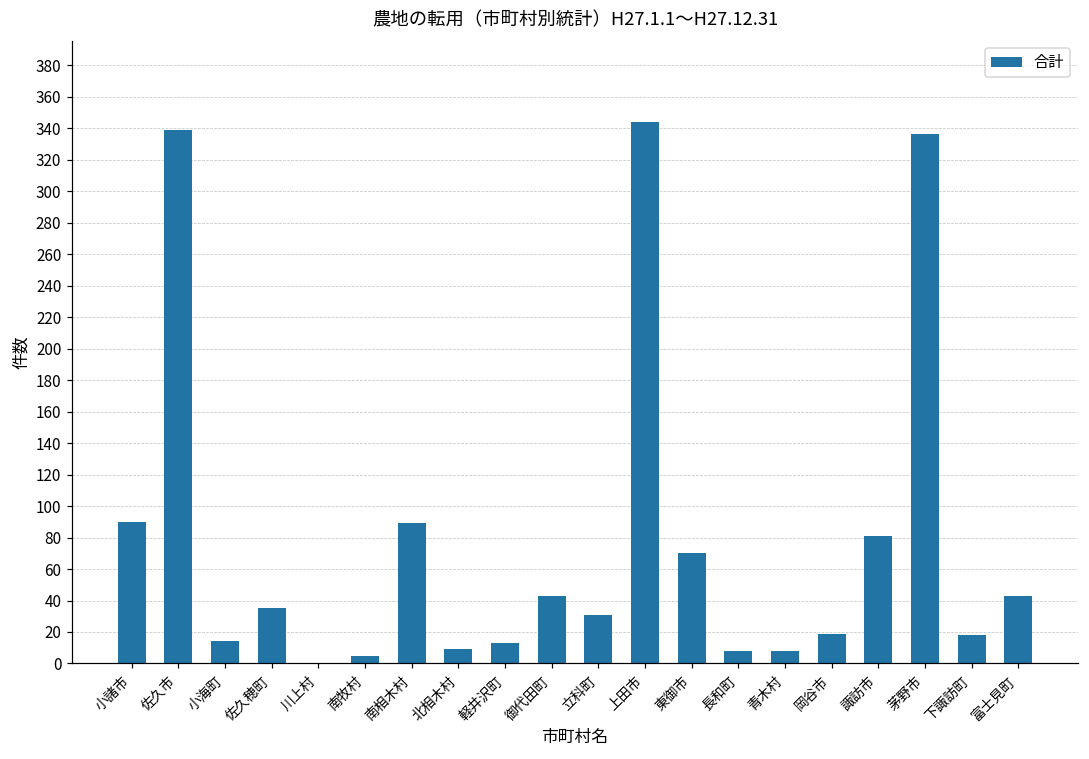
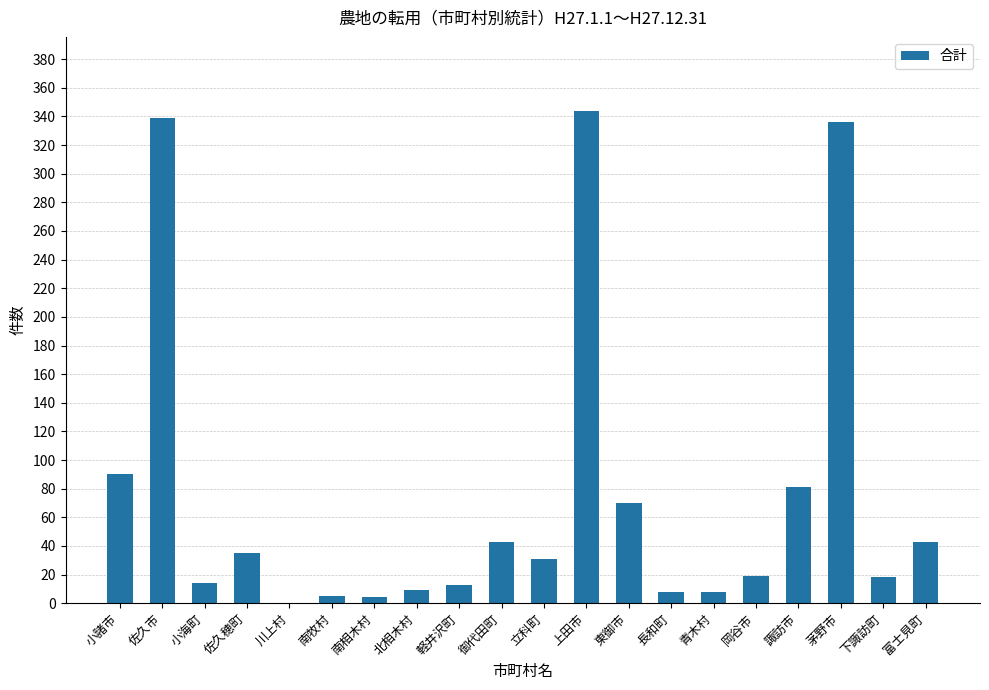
  {
    "小諸市": 90,
    "佐久市": 339,
    "小海町": 14,
    "佐久穂町": 35,
    "川上村": 0,
    "南牧村": 5,
-   "南相木村": 89,
+   "南相木村": 4,
    "北相木村": 9,
    "軽井沢町": 13,
    "御代田町": 43,
    "立科町": 31,
    "上田市": 344,
    "東御市": 70,
    "長和町": 8,
    "青木村": 8,
    "岡谷市": 19,
    "諏訪市": 81,
    "茅野市": 336,
    "下諏訪町": 18,
    "富士見町": 43
  }
